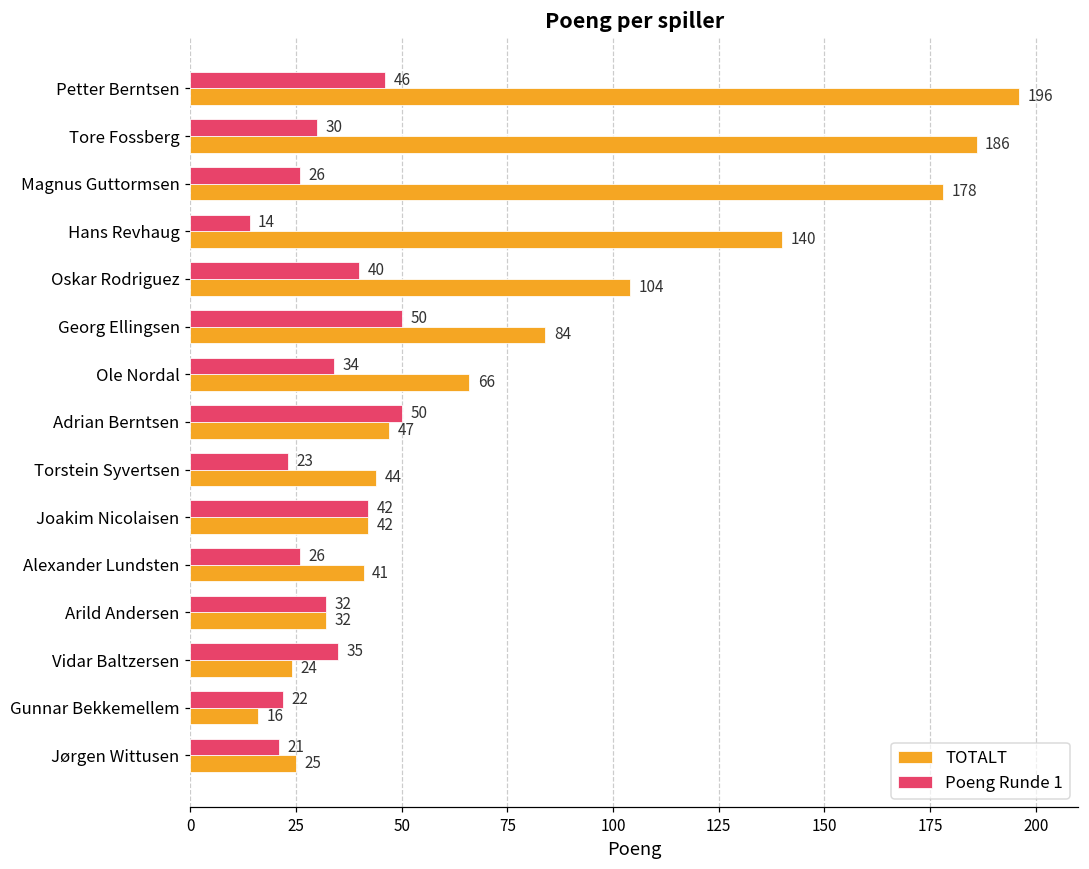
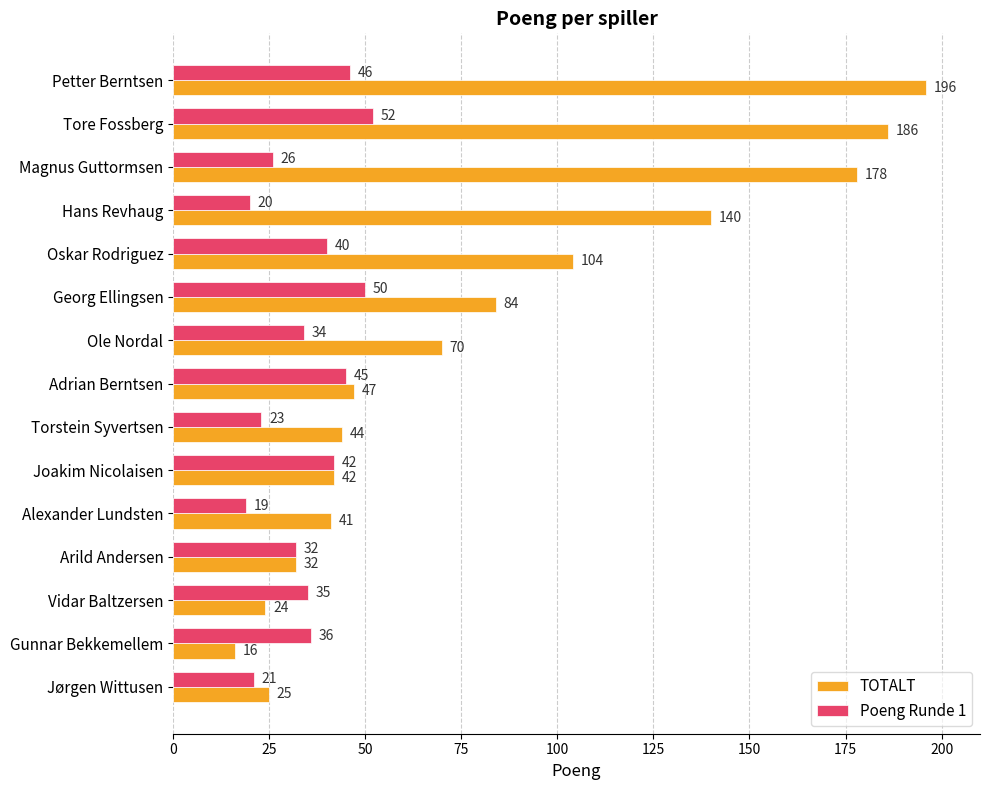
  {
    "TOTALT": {
      "Petter Berntsen": 196,
      "Tore Fossberg": 186,
      "Magnus Guttormsen": 178,
      "Hans Revhaug": 140,
      "Oskar Rodriguez": 104,
      "Georg Ellingsen": 84,
-     "Ole Nordal": 66,
+     "Ole Nordal": 70,
      "Adrian Berntsen": 47,
      "Torstein Syvertsen": 44,
      "Joakim Nicolaisen": 42,
      "Alexander Lundsten": 41,
      "Arild Andersen": 32,
      "Vidar Baltzersen": 24,
      "Gunnar Bekkemellem": 16,
      "Jørgen Wittusen": 25
    },
    "Poeng Runde 1": {
      "Petter Berntsen": 46,
-     "Tore Fossberg": 30,
+     "Tore Fossberg": 52,
      "Magnus Guttormsen": 26,
-     "Hans Revhaug": 14,
+     "Hans Revhaug": 20,
      "Oskar Rodriguez": 40,
      "Georg Ellingsen": 50,
      "Ole Nordal": 34,
-     "Adrian Berntsen": 50,
+     "Adrian Berntsen": 45,
      "Torstein Syvertsen": 23,
      "Joakim Nicolaisen": 42,
-     "Alexander Lundsten": 26,
+     "Alexander Lundsten": 19,
      "Arild Andersen": 32,
      "Vidar Baltzersen": 35,
-     "Gunnar Bekkemellem": 22,
+     "Gunnar Bekkemellem": 36,
      "Jørgen Wittusen": 21
    }
  }
